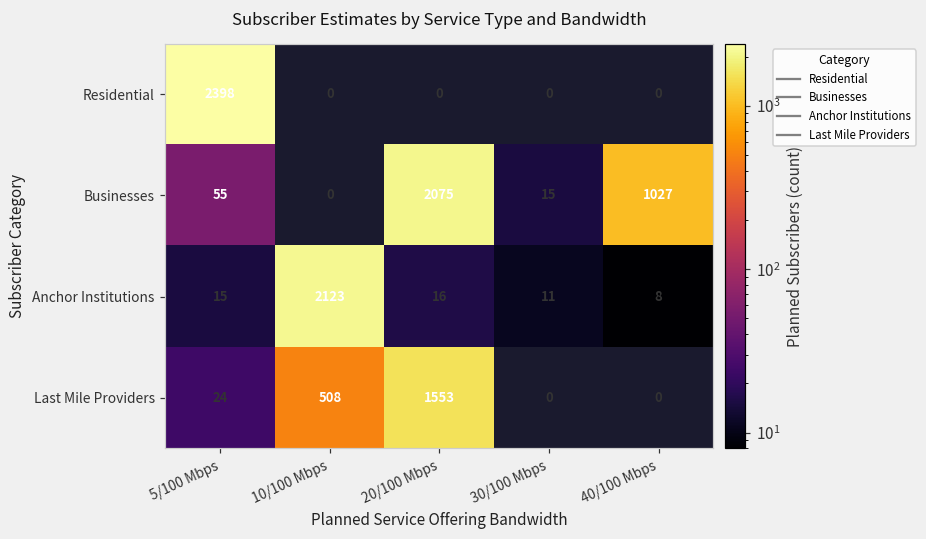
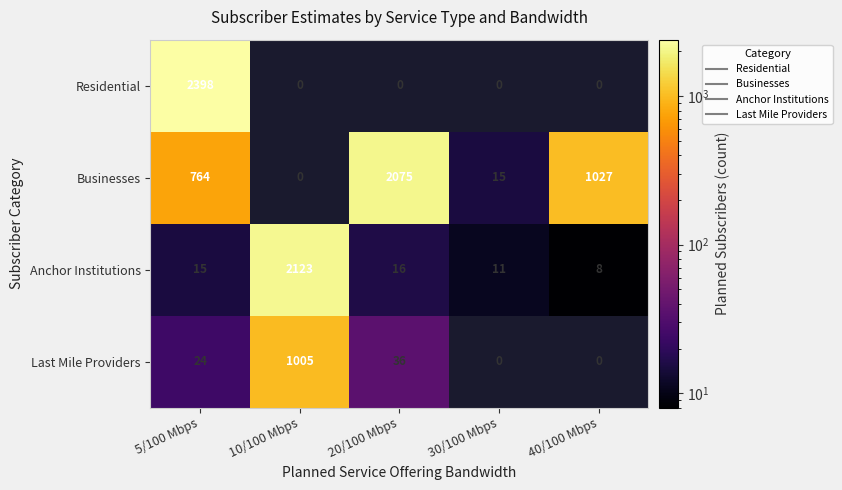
  {
    "Residential": {
      "5/100 Mbps": 2398
    },
    "Businesses": {
-     "5/100 Mbps": 55,
+     "5/100 Mbps": 764,
      "20/100 Mbps": 2075,
      "40/100 Mbps": 1027
    },
    "Anchor Institutions": {
      "10/100 Mbps": 2123,
      "40/100 Mbps": 8
    },
    "Last Mile Providers": {
      "5/100 Mbps": 24,
-     "10/100 Mbps": 508,
-     "20/100 Mbps": 1553
+     "10/100 Mbps": 1005,
+     "20/100 Mbps": 36
    }
  }
